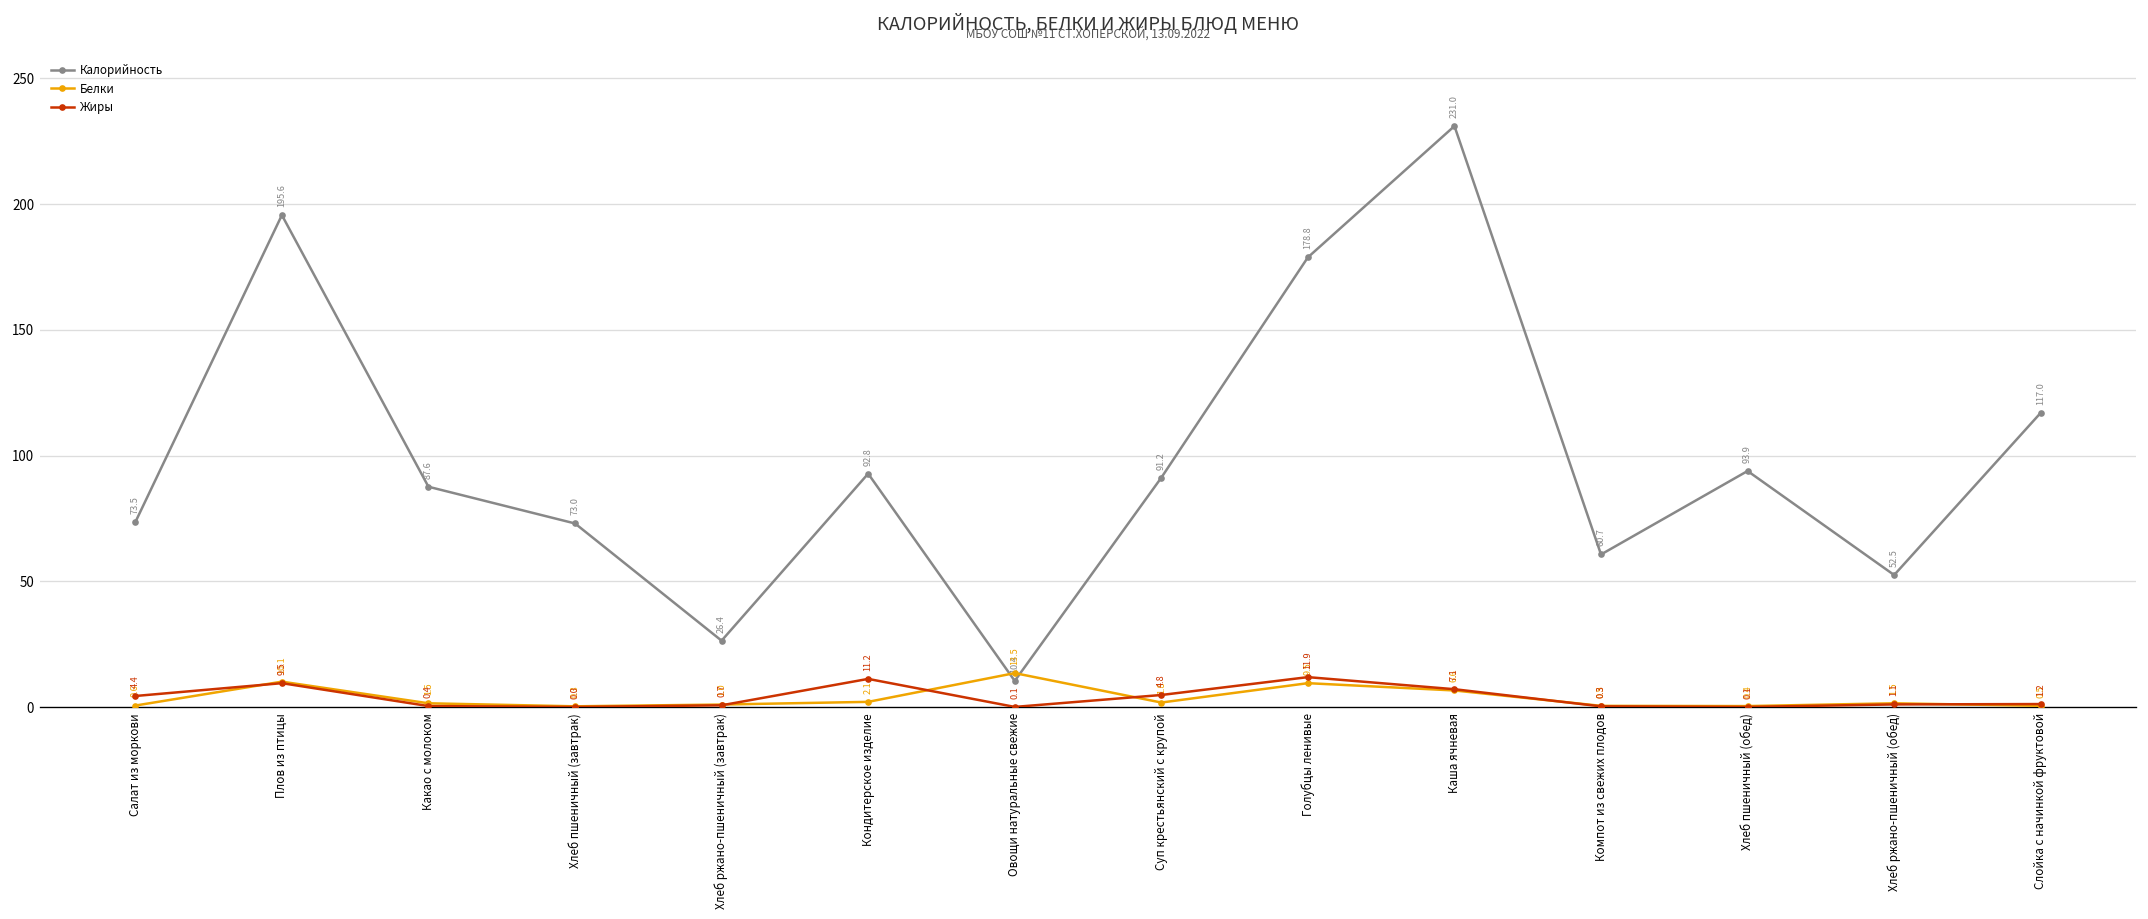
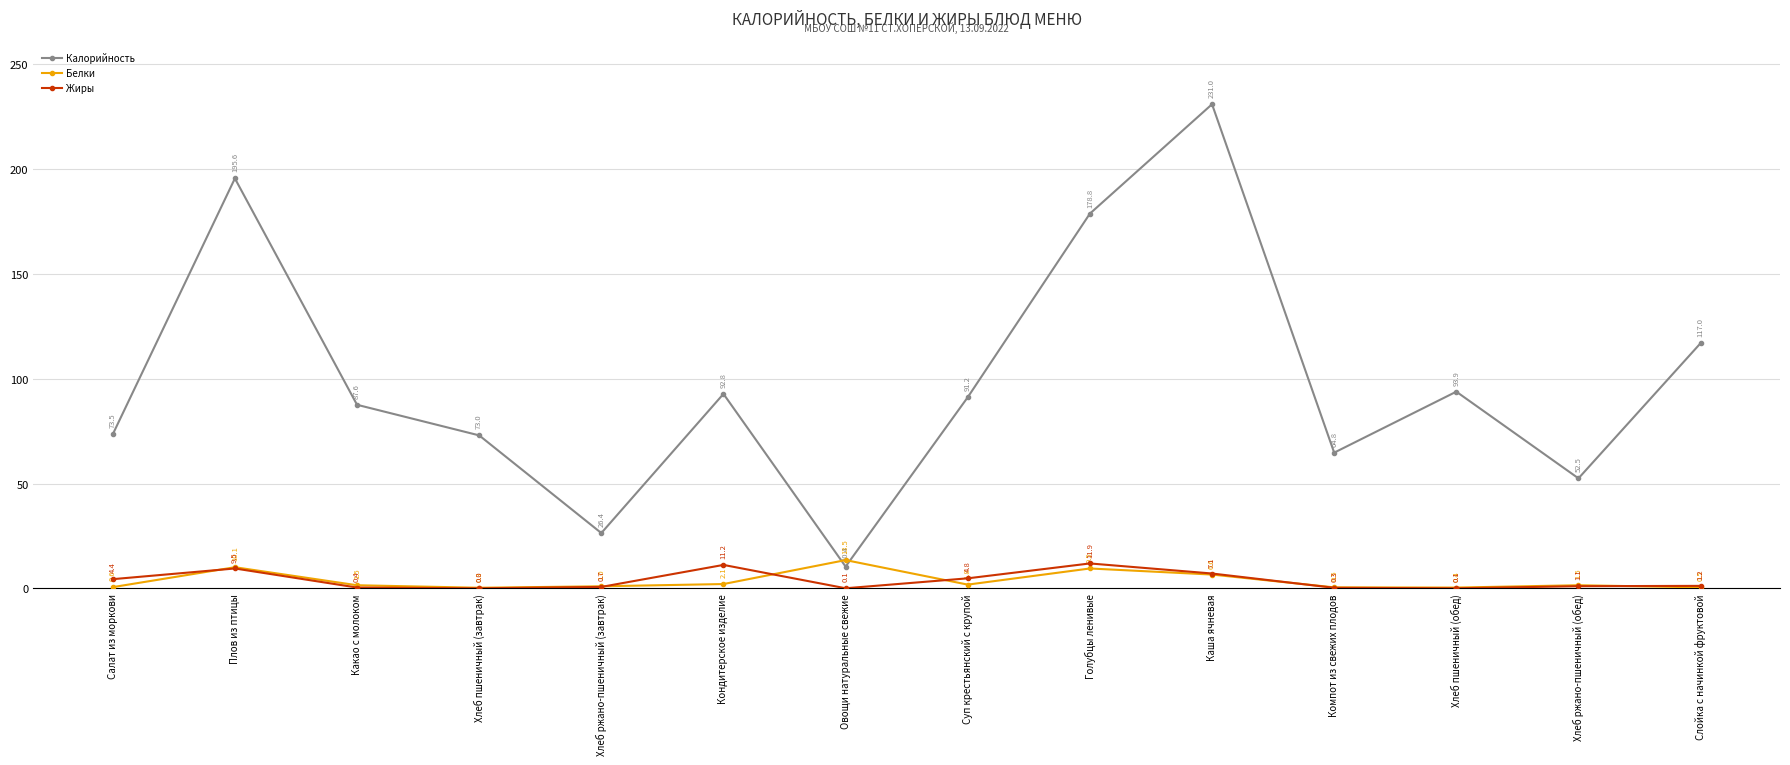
  {
    "Калорийность": {
      "Салат из моркови": 73.5,
      "Плов из птицы": 195.6,
      "Какао с молоком": 87.6,
      "Хлеб пшеничный (завтрак)": 73.0,
      "Хлеб ржано-пшеничный (завтрак)": 26.4,
      "Кондитерское изделие": 92.8,
      "Суп крестьянский с крупой": 91.2,
      "Голубцы ленивые": 178.8,
      "Каша ячневая": 231.0,
-     "Компот из свежих плодов": 60.7,
+     "Компот из свежих плодов": 64.8,
      "Хлеб пшеничный (обед)": 93.9,
      "Хлеб ржано-пшеничный (обед)": 52.5,
      "Слойка с начинкой фруктовой": 117.0
    },
    "Жиры": {
      "Кондитерское изделие": 11.2,
      "Овощи натуральные свежие": 0.1
    }
  }
